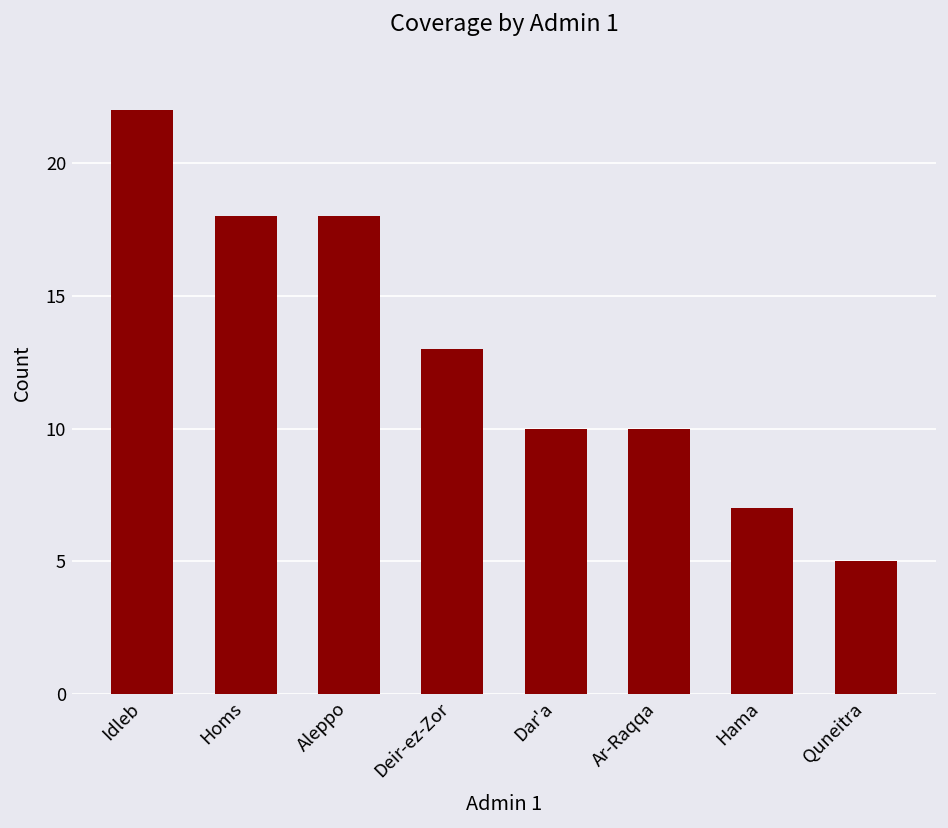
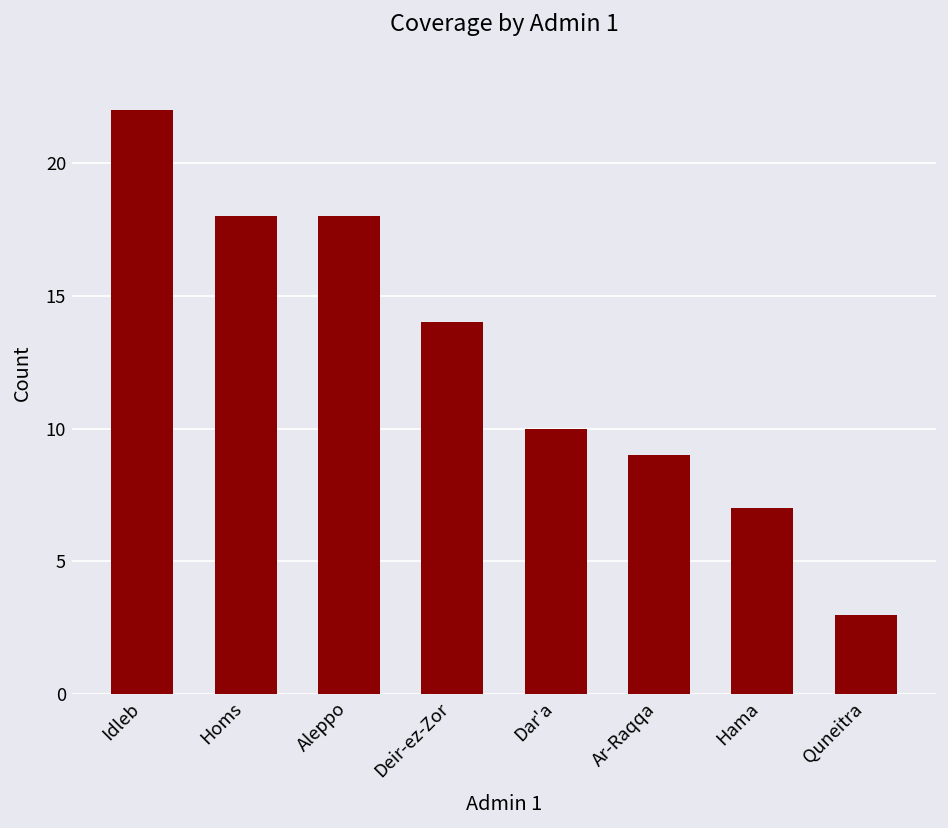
  {
    "Idleb": 22,
    "Homs": 18,
    "Aleppo": 18,
-   "Deir-ez-Zor": 13,
+   "Deir-ez-Zor": 14,
    "Dar'a": 10,
-   "Ar-Raqqa": 10,
+   "Ar-Raqqa": 9,
    "Hama": 7,
-   "Quneitra": 5
+   "Quneitra": 3
  }
